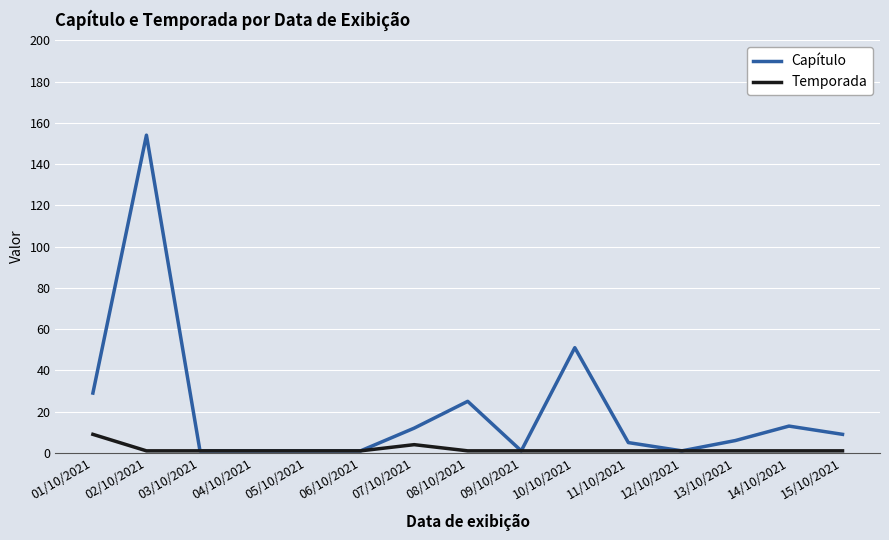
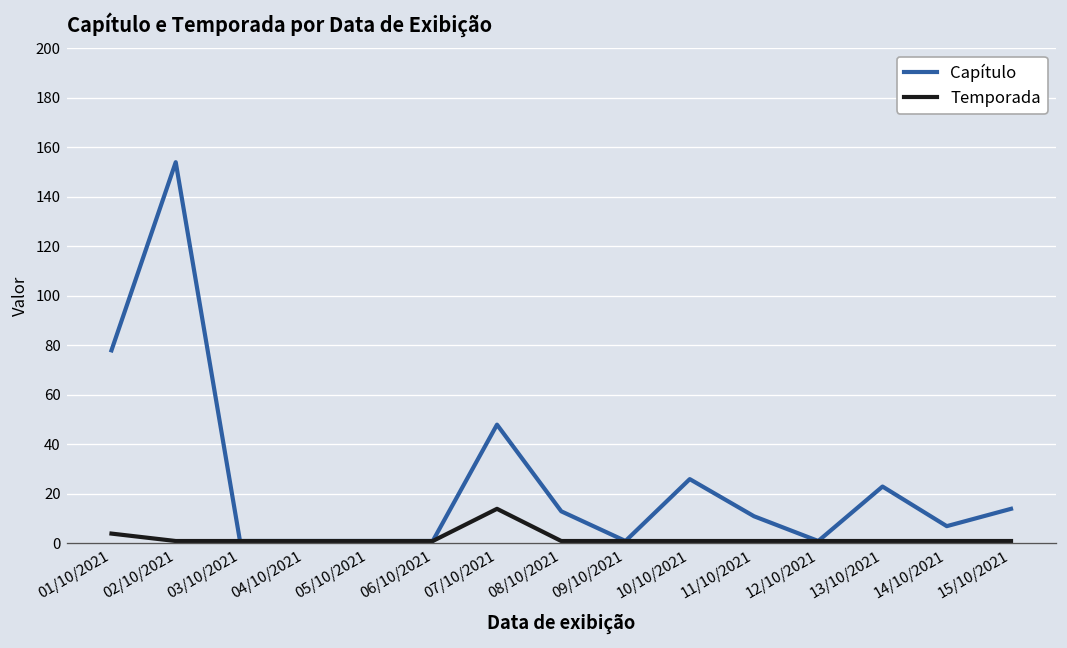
  {
    "Capítulo": {
-     "01/10/2021": 29,
+     "01/10/2021": 78,
      "02/10/2021": 154,
-     "07/10/2021": 12,
-     "08/10/2021": 25,
-     "10/10/2021": 51,
-     "11/10/2021": 5,
-     "13/10/2021": 6,
-     "14/10/2021": 13,
-     "15/10/2021": 9
+     "07/10/2021": 48,
+     "08/10/2021": 13,
+     "10/10/2021": 26,
+     "11/10/2021": 11,
+     "13/10/2021": 23,
+     "14/10/2021": 7,
+     "15/10/2021": 14
    },
    "Temporada": {
-     "01/10/2021": 9,
+     "01/10/2021": 4,
      "02/10/2021": 1,
-     "07/10/2021": 4,
+     "07/10/2021": 14,
      "08/10/2021": 1,
      "10/10/2021": 1,
      "11/10/2021": 1,
      "13/10/2021": 1,
      "14/10/2021": 1,
      "15/10/2021": 1
    }
  }
